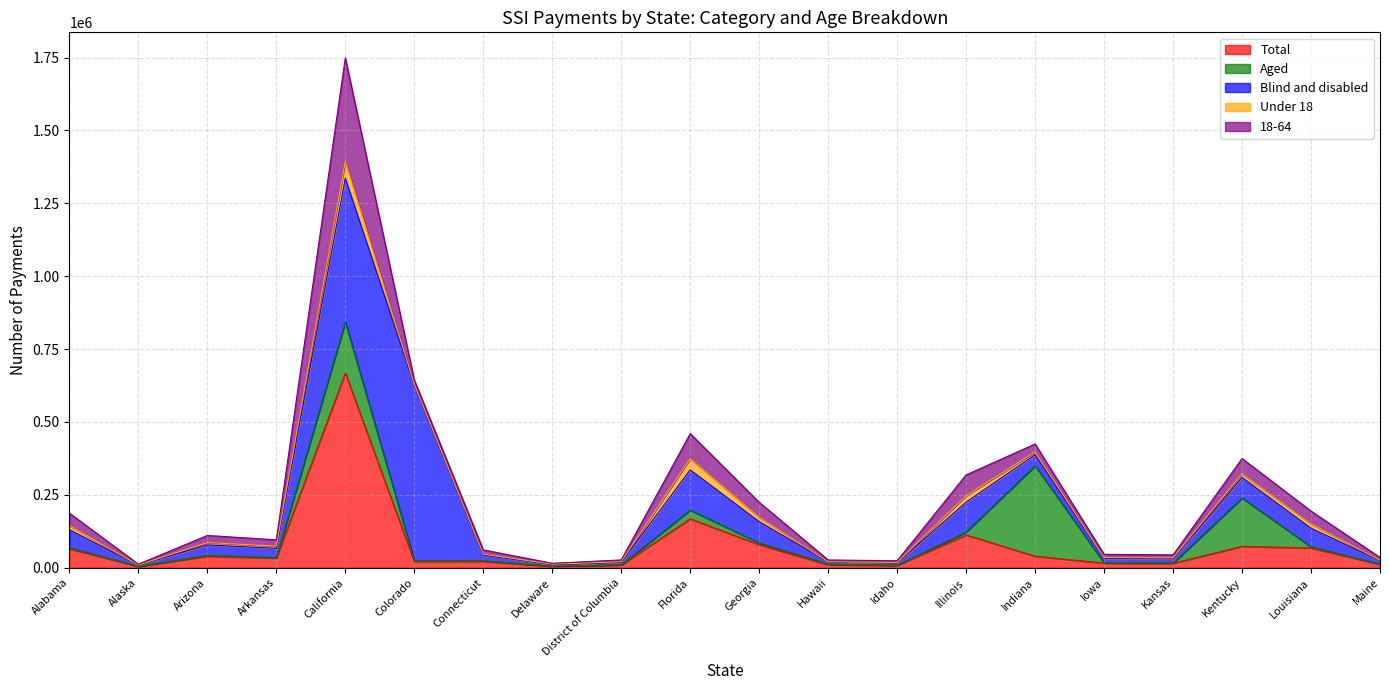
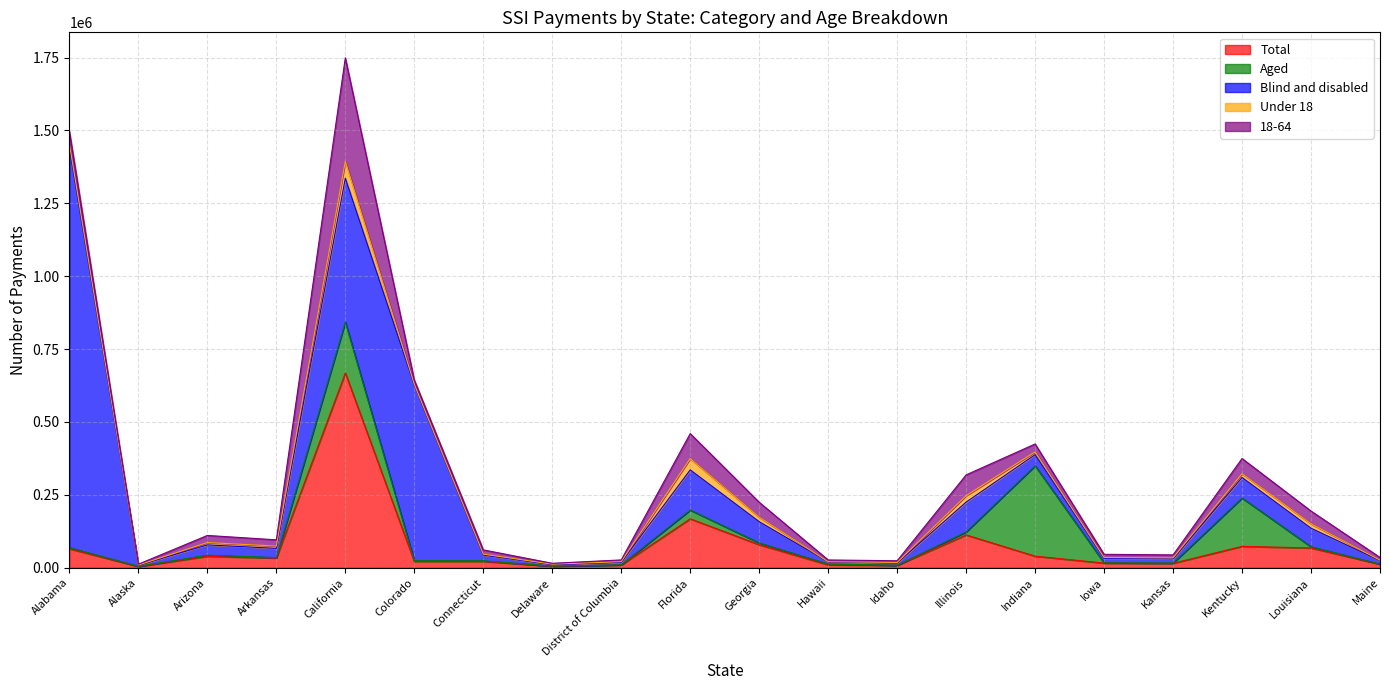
  {
    "Total": {
      "California": 670000,
      "Florida": 170000,
      "Illinois": 110000,
      "Indiana": 40000,
      "Kentucky": 70000
    },
    "Aged": {
      "California": 170000,
      "Florida": 30000,
      "Illinois": 10000,
      "Indiana": 310000,
      "Kentucky": 170000
    },
    "Blind and disabled": {
-     "Alabama": 60000,
+     "Alabama": 1370000,
      "California": 490000,
      "Florida": 140000,
      "Georgia": 70000,
      "Illinois": 100000,
      "Indiana": 40000,
      "Kentucky": 70000,
      "Louisiana": 60000
    },
    "Under 18": {
      "Alabama": 10000,
      "California": 60000,
      "Florida": 40000,
      "Georgia": 20000,
      "Illinois": 20000,
      "Indiana": 10000,
      "Kentucky": 10000,
      "Louisiana": 20000
    },
    "18-64": {
      "Alabama": 40000,
      "Arizona": 20000,
      "Arkansas": 20000,
      "California": 350000,
      "Colorado": 10000,
      "Connecticut": 10000,
      "Florida": 90000,
      "Georgia": 50000,
      "Illinois": 70000,
      "Indiana": 30000,
      "Iowa": 10000,
      "Kansas": 10000,
      "Kentucky": 50000,
      "Louisiana": 40000,
      "Maine": 10000
    }
  }
